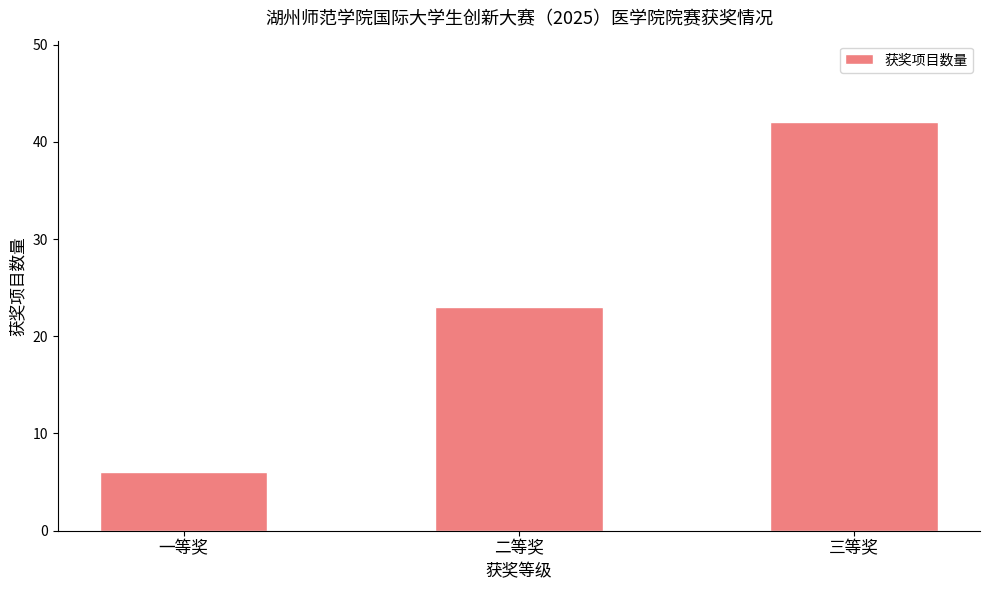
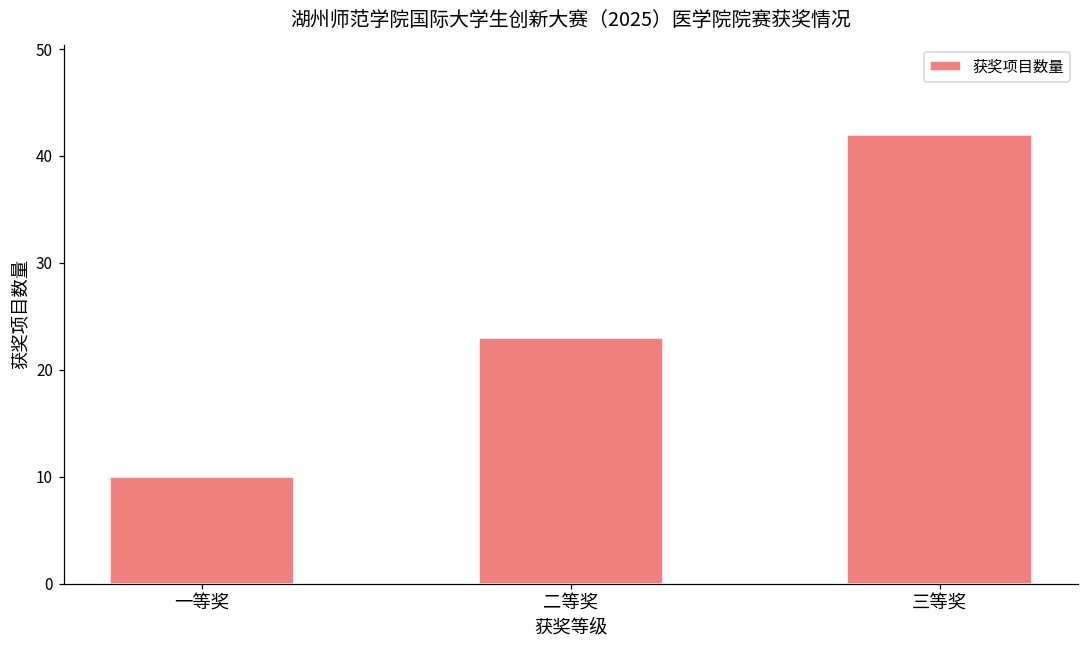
  {
-   "一等奖": 6,
+   "一等奖": 10,
    "二等奖": 23,
    "三等奖": 42
  }
